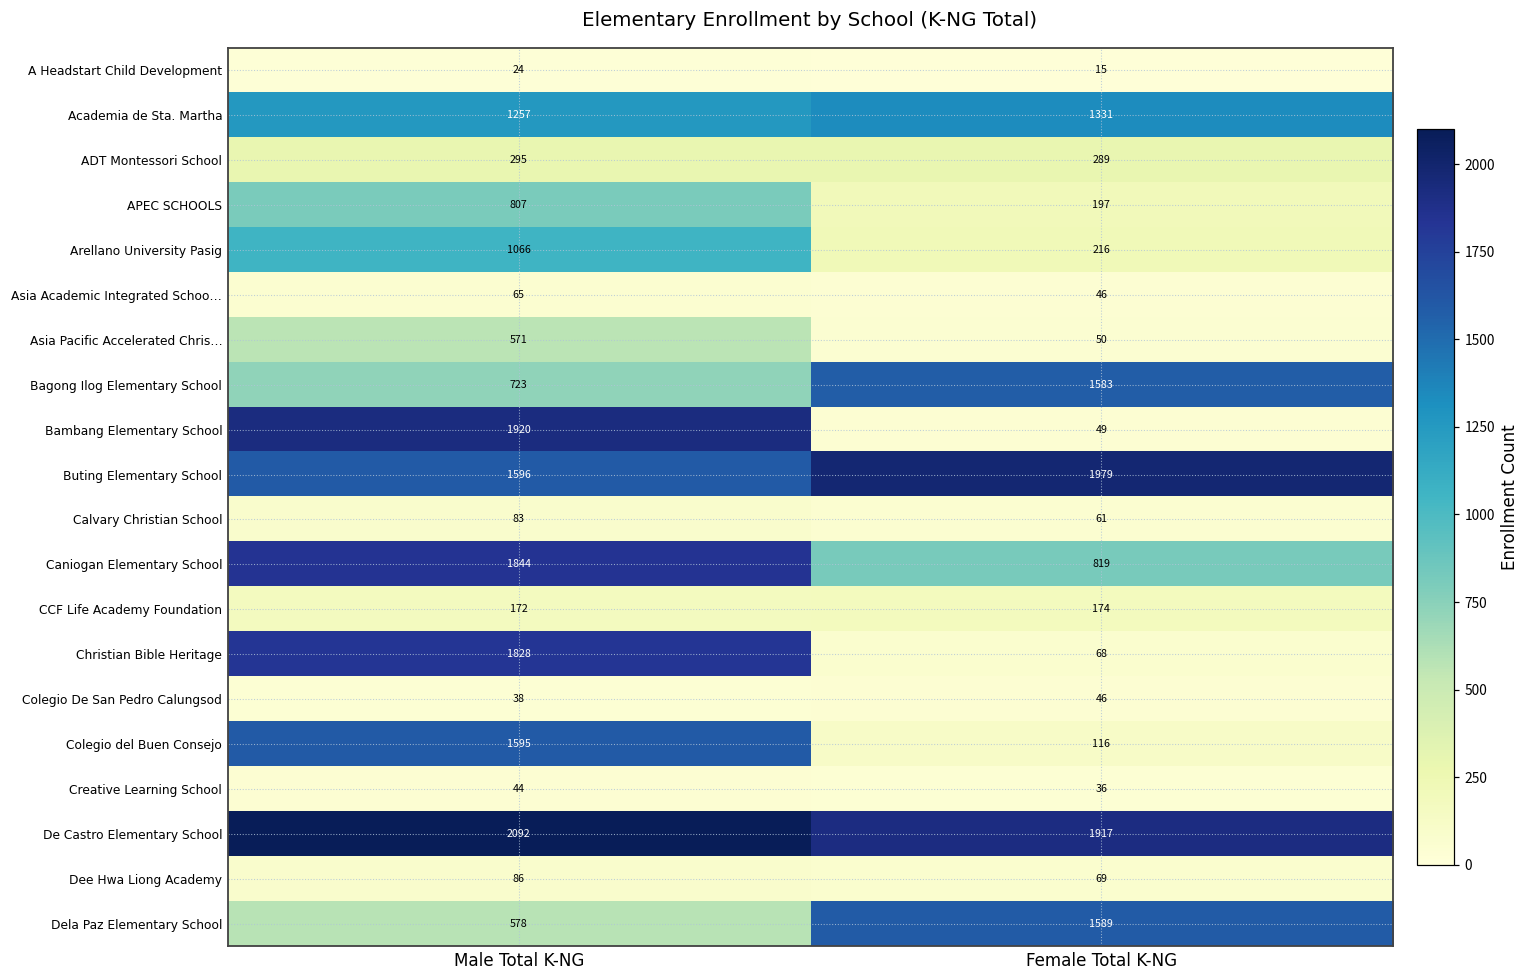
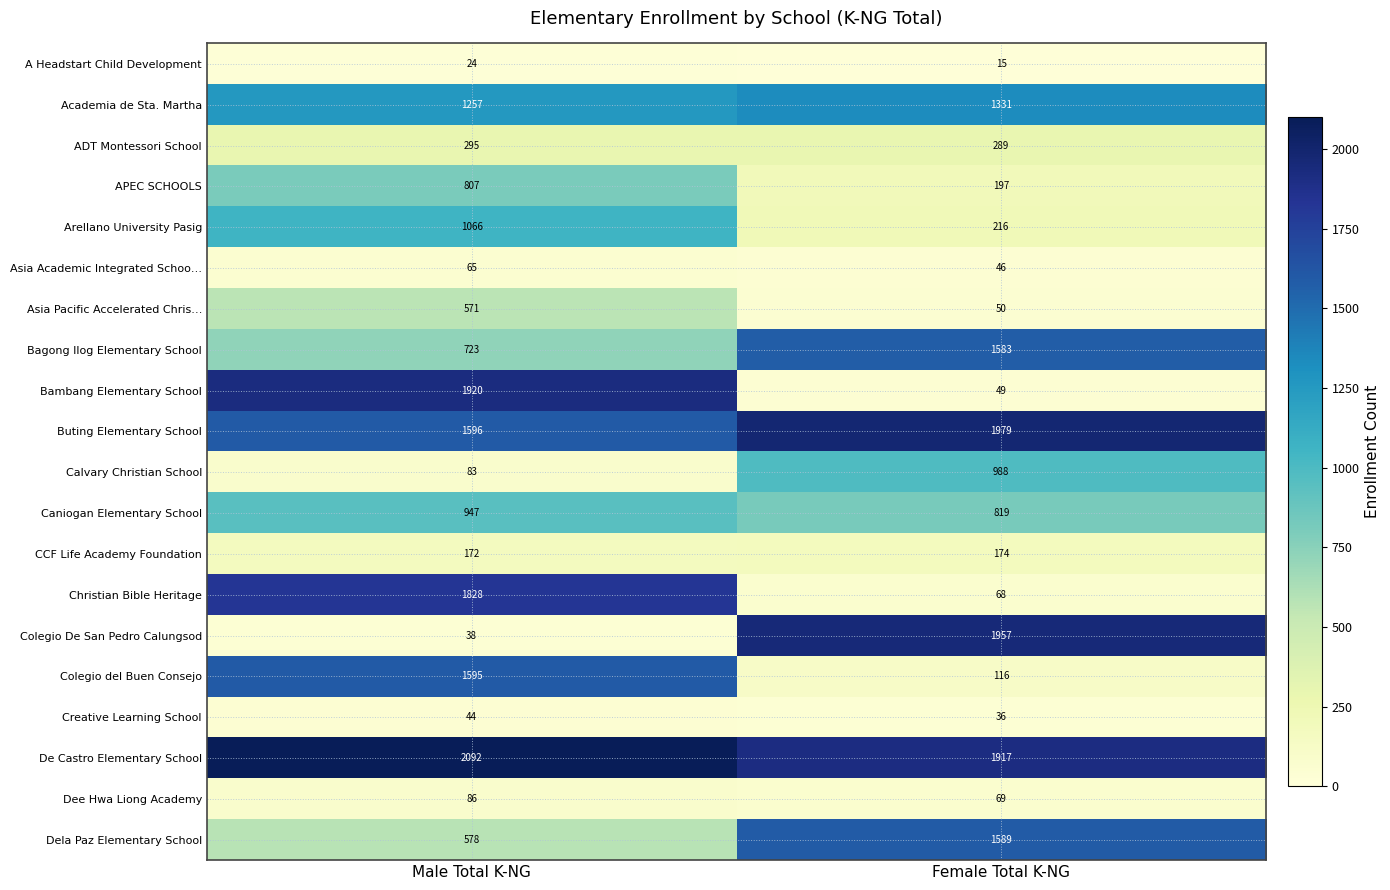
  {
    "A Headstart Child Development": {
      "Male Total K-NG": 24,
      "Female Total K-NG": 15
    },
    "Academia de Sta. Martha": {
      "Male Total K-NG": 1257,
      "Female Total K-NG": 1331
    },
    "ADT Montessori School": {
      "Male Total K-NG": 295,
      "Female Total K-NG": 289
    },
    "APEC SCHOOLS": {
      "Male Total K-NG": 807,
      "Female Total K-NG": 197
    },
    "Arellano University Pasig": {
      "Male Total K-NG": 1066,
      "Female Total K-NG": 216
    },
    "Asia Academic Integrated Schoo…": {
      "Male Total K-NG": 65,
      "Female Total K-NG": 46
    },
    "Asia Pacific Accelerated Chris…": {
      "Male Total K-NG": 571,
      "Female Total K-NG": 50
    },
    "Bagong Ilog Elementary School": {
      "Male Total K-NG": 723,
      "Female Total K-NG": 1583
    },
    "Bambang Elementary School": {
      "Male Total K-NG": 1920,
      "Female Total K-NG": 49
    },
    "Buting Elementary School": {
      "Male Total K-NG": 1596,
      "Female Total K-NG": 1979
    },
    "Calvary Christian School": {
      "Male Total K-NG": 83,
-     "Female Total K-NG": 61
+     "Female Total K-NG": 988
    },
    "Caniogan Elementary School": {
-     "Male Total K-NG": 1844,
+     "Male Total K-NG": 947,
      "Female Total K-NG": 819
    },
    "CCF Life Academy Foundation": {
      "Male Total K-NG": 172,
      "Female Total K-NG": 174
    },
    "Christian Bible Heritage": {
      "Male Total K-NG": 1828,
      "Female Total K-NG": 68
    },
    "Colegio De San Pedro Calungsod": {
      "Male Total K-NG": 38,
-     "Female Total K-NG": 46
+     "Female Total K-NG": 1957
    },
    "Colegio del Buen Consejo": {
      "Male Total K-NG": 1595,
      "Female Total K-NG": 116
    },
    "Creative Learning School": {
      "Male Total K-NG": 44,
      "Female Total K-NG": 36
    },
    "De Castro Elementary School": {
      "Male Total K-NG": 2092,
      "Female Total K-NG": 1917
    },
    "Dee Hwa Liong Academy": {
      "Male Total K-NG": 86,
      "Female Total K-NG": 69
    },
    "Dela Paz Elementary School": {
      "Male Total K-NG": 578,
      "Female Total K-NG": 1589
    }
  }
